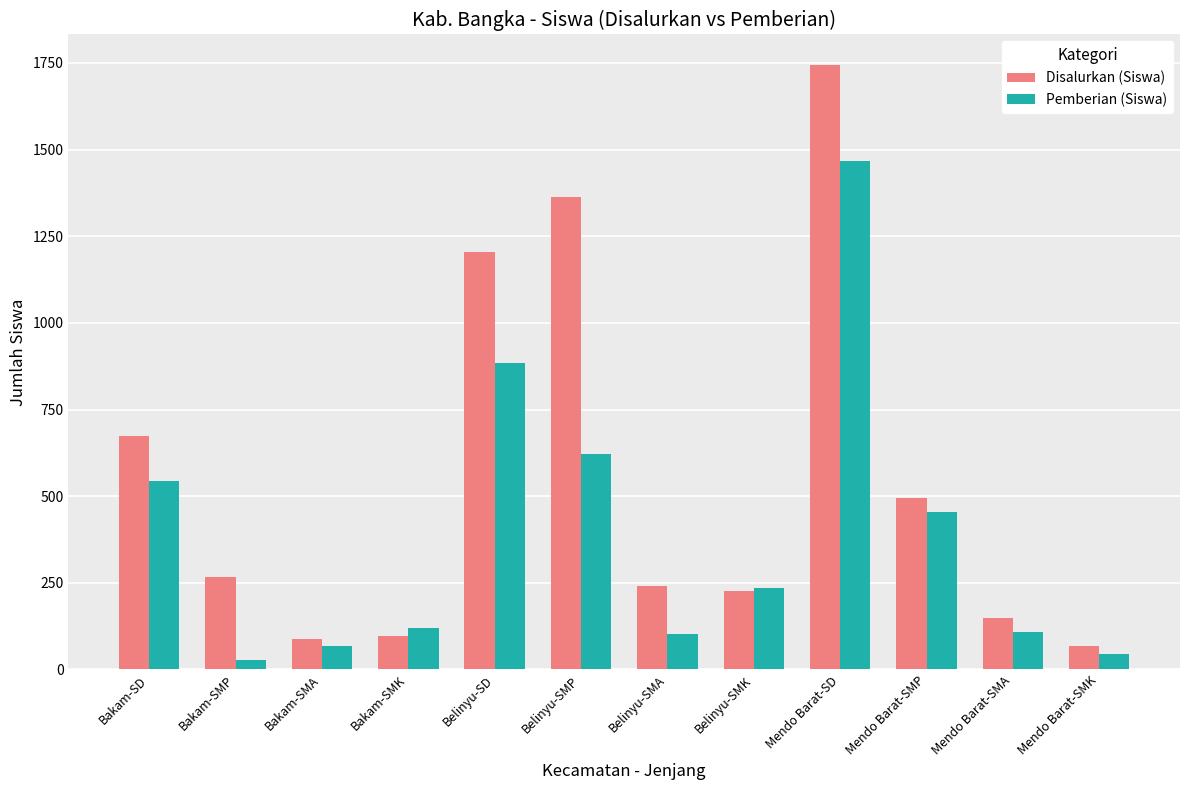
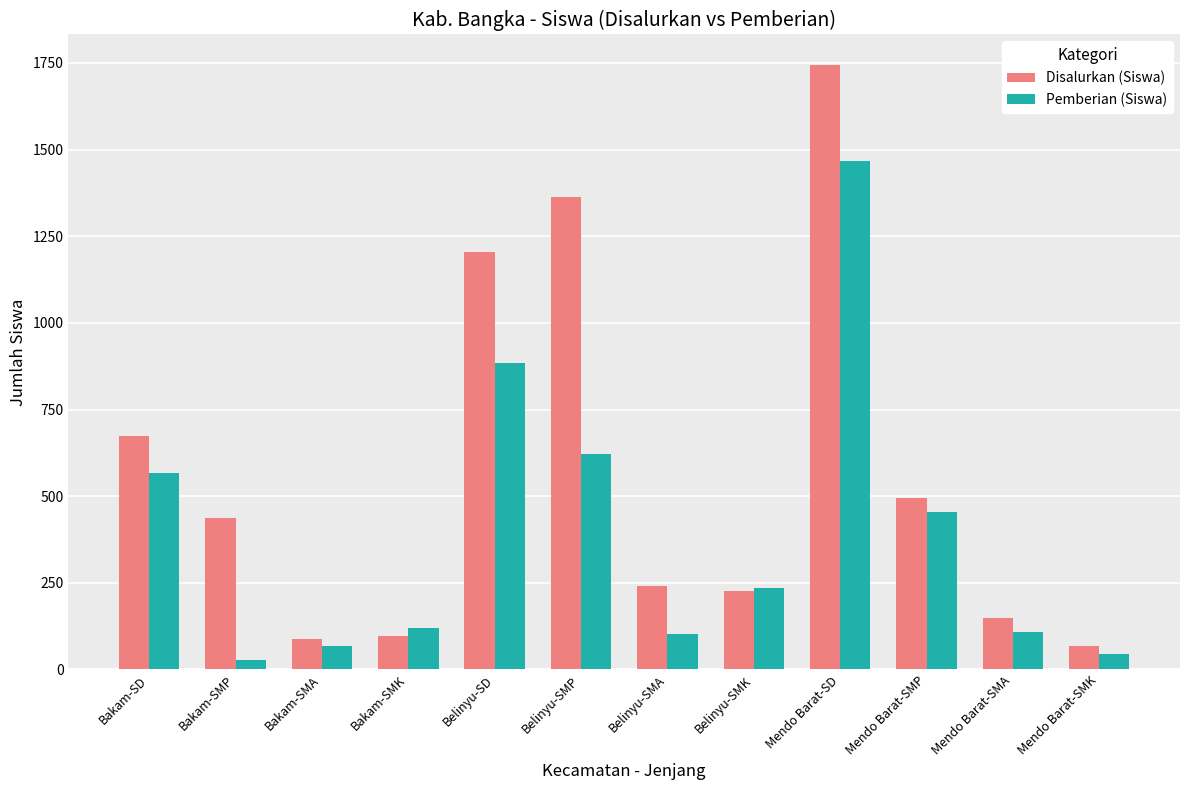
  {
    "Disalurkan (Siswa)": {
      "Bakam-SD": 670,
-     "Bakam-SMP": 270,
+     "Bakam-SMP": 440,
      "Bakam-SMA": 90,
      "Bakam-SMK": 100,
      "Belinyu-SD": 1210,
      "Belinyu-SMP": 1360,
      "Belinyu-SMA": 240,
      "Belinyu-SMK": 230,
      "Mendo Barat-SD": 1750,
      "Mendo Barat-SMP": 500,
      "Mendo Barat-SMA": 150,
      "Mendo Barat-SMK": 70
    },
    "Pemberian (Siswa)": {
-     "Bakam-SD": 540,
+     "Bakam-SD": 570,
      "Bakam-SMP": 30,
      "Bakam-SMA": 70,
      "Bakam-SMK": 120,
      "Belinyu-SD": 880,
      "Belinyu-SMP": 620,
      "Belinyu-SMA": 100,
      "Belinyu-SMK": 240,
      "Mendo Barat-SD": 1470,
      "Mendo Barat-SMP": 450,
      "Mendo Barat-SMA": 110,
      "Mendo Barat-SMK": 50
    }
  }
